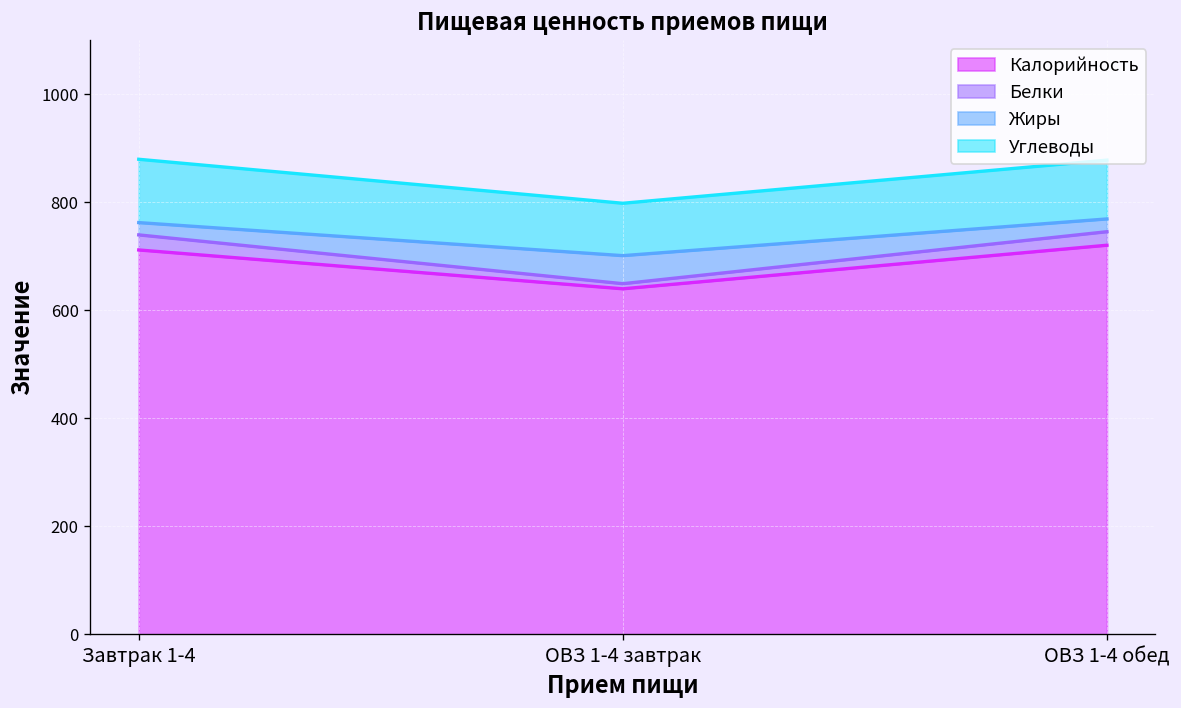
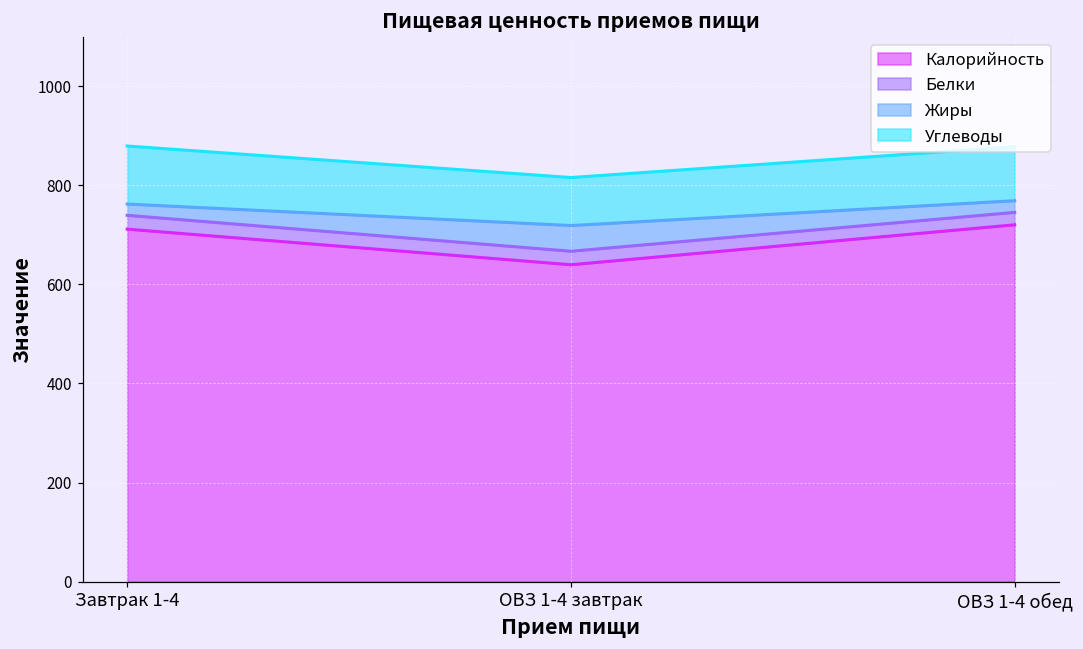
  {
    "Калорийность": {
      "Завтрак 1-4": 710,
      "ОВЗ 1-4 завтрак": 640,
      "ОВЗ 1-4 обед": 720
    },
    "Белки": {
      "Завтрак 1-4": 30,
-     "ОВЗ 1-4 завтрак": 10,
+     "ОВЗ 1-4 завтрак": 30,
      "ОВЗ 1-4 обед": 30
    },
    "Жиры": {
      "Завтрак 1-4": 20,
      "ОВЗ 1-4 завтрак": 50,
      "ОВЗ 1-4 обед": 20
    },
    "Углеводы": {
      "Завтрак 1-4": 120,
      "ОВЗ 1-4 завтрак": 100
    }
  }
